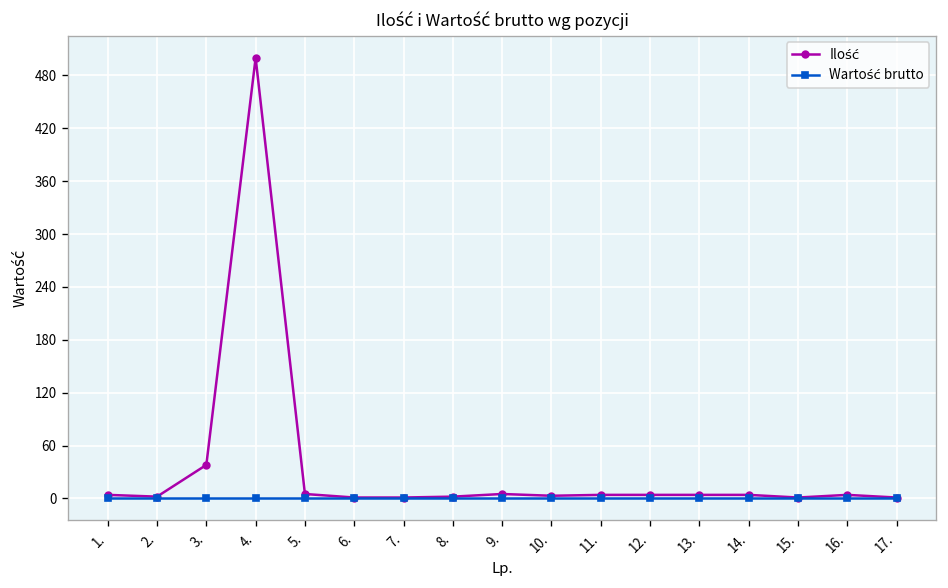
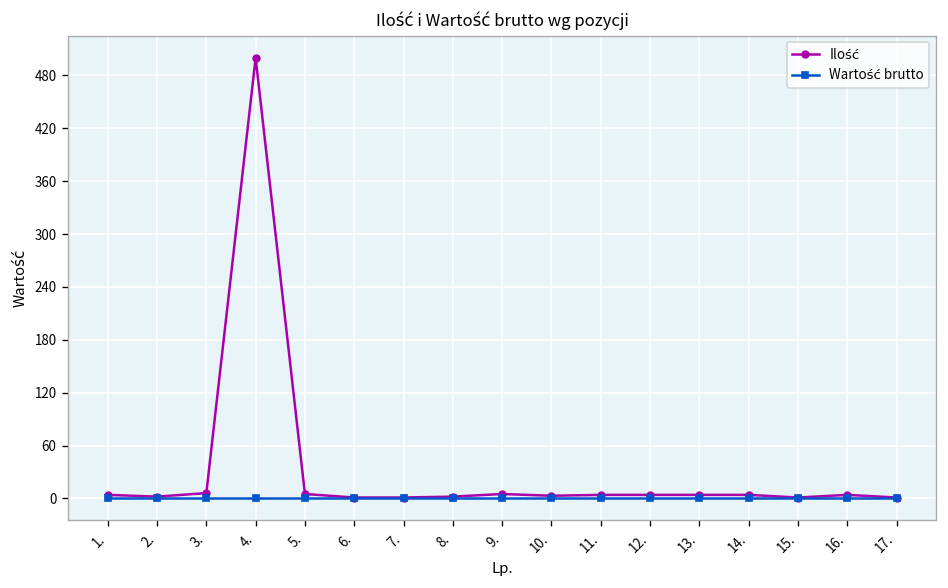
  {
    "Ilość": {
      "1.": 0,
-     "3.": 40,
+     "3.": 10,
      "4.": 500,
      "5.": 10,
      "9.": 10,
      "11.": 0,
      "12.": 0,
      "13.": 0,
      "14.": 0,
      "16.": 0
    },
    "Wartość brutto": {
      "1.": 0,
      "3.": 0,
      "4.": 0,
      "5.": 0,
      "9.": 0,
      "11.": 0,
      "12.": 0,
      "13.": 0,
      "14.": 0,
      "16.": 0
    }
  }
